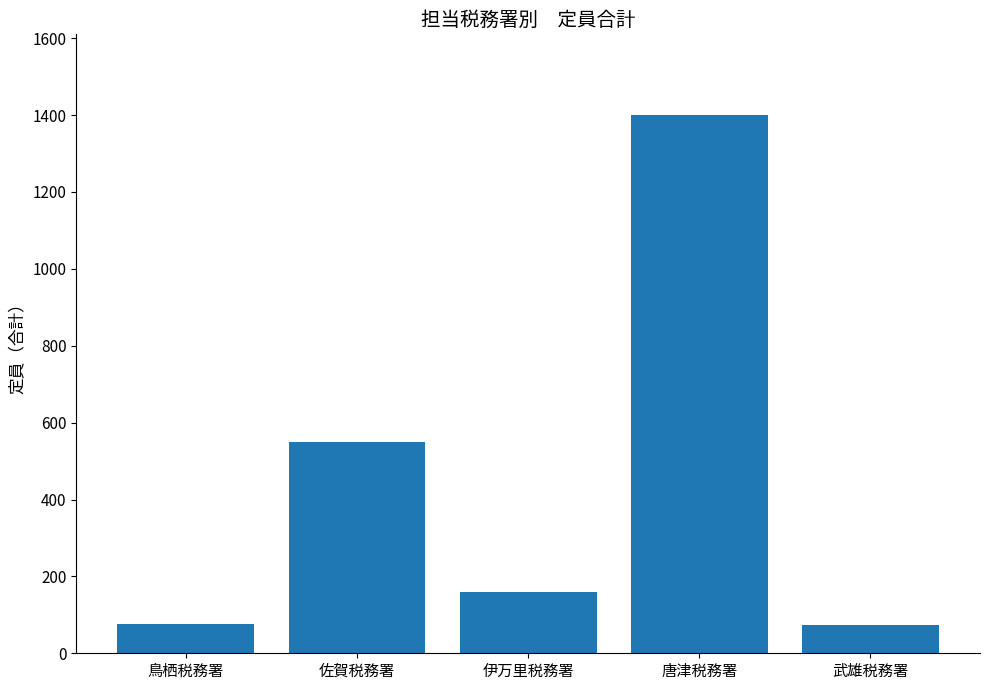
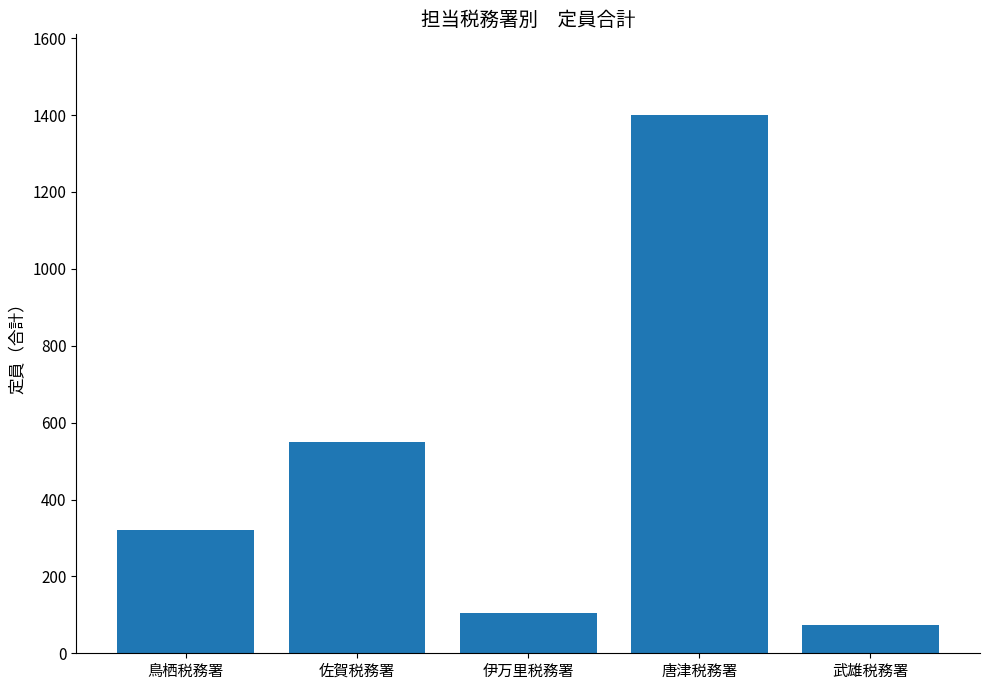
  {
-   "鳥栖税務署": 80,
+   "鳥栖税務署": 320,
    "佐賀税務署": 550,
-   "伊万里税務署": 160,
+   "伊万里税務署": 110,
    "唐津税務署": 1400,
    "武雄税務署": 70
  }
